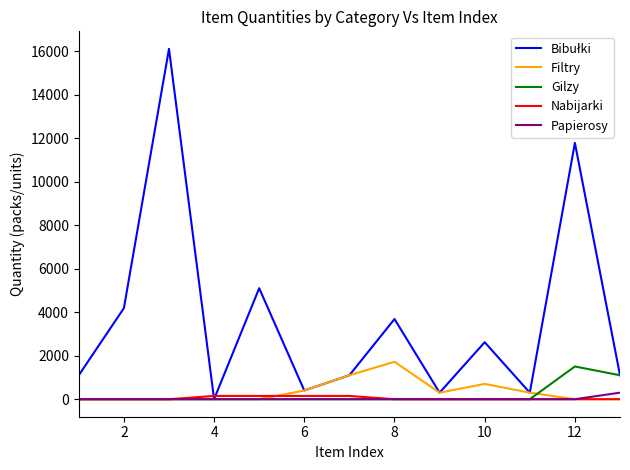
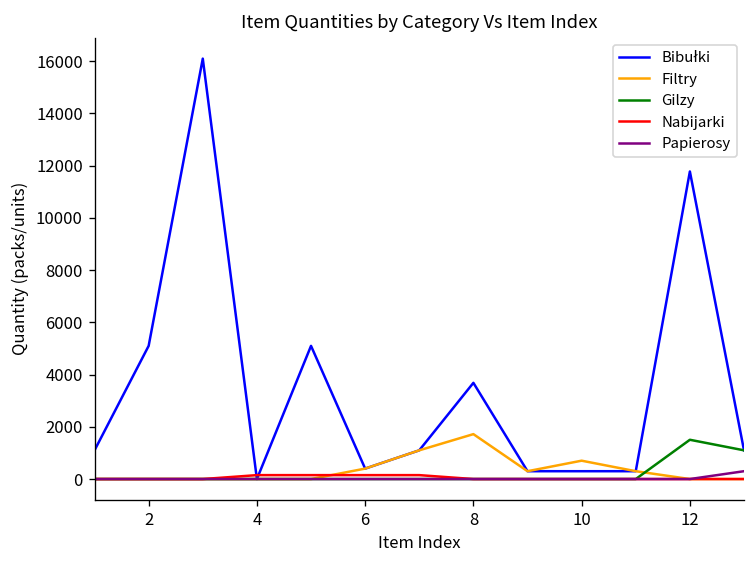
  {
    "Bibułki": {
-     "2": 4200,
+     "2": 5100,
      "8": 3700,
-     "10": 2600,
+     "10": 300,
      "12": 11800
    },
    "Filtry": {
      "8": 1700,
      "10": 700
    },
    "Gilzy": {
      "12": 1500
    },
    "Nabijarki": {
      "4": 200,
      "6": 200
    }
  }
